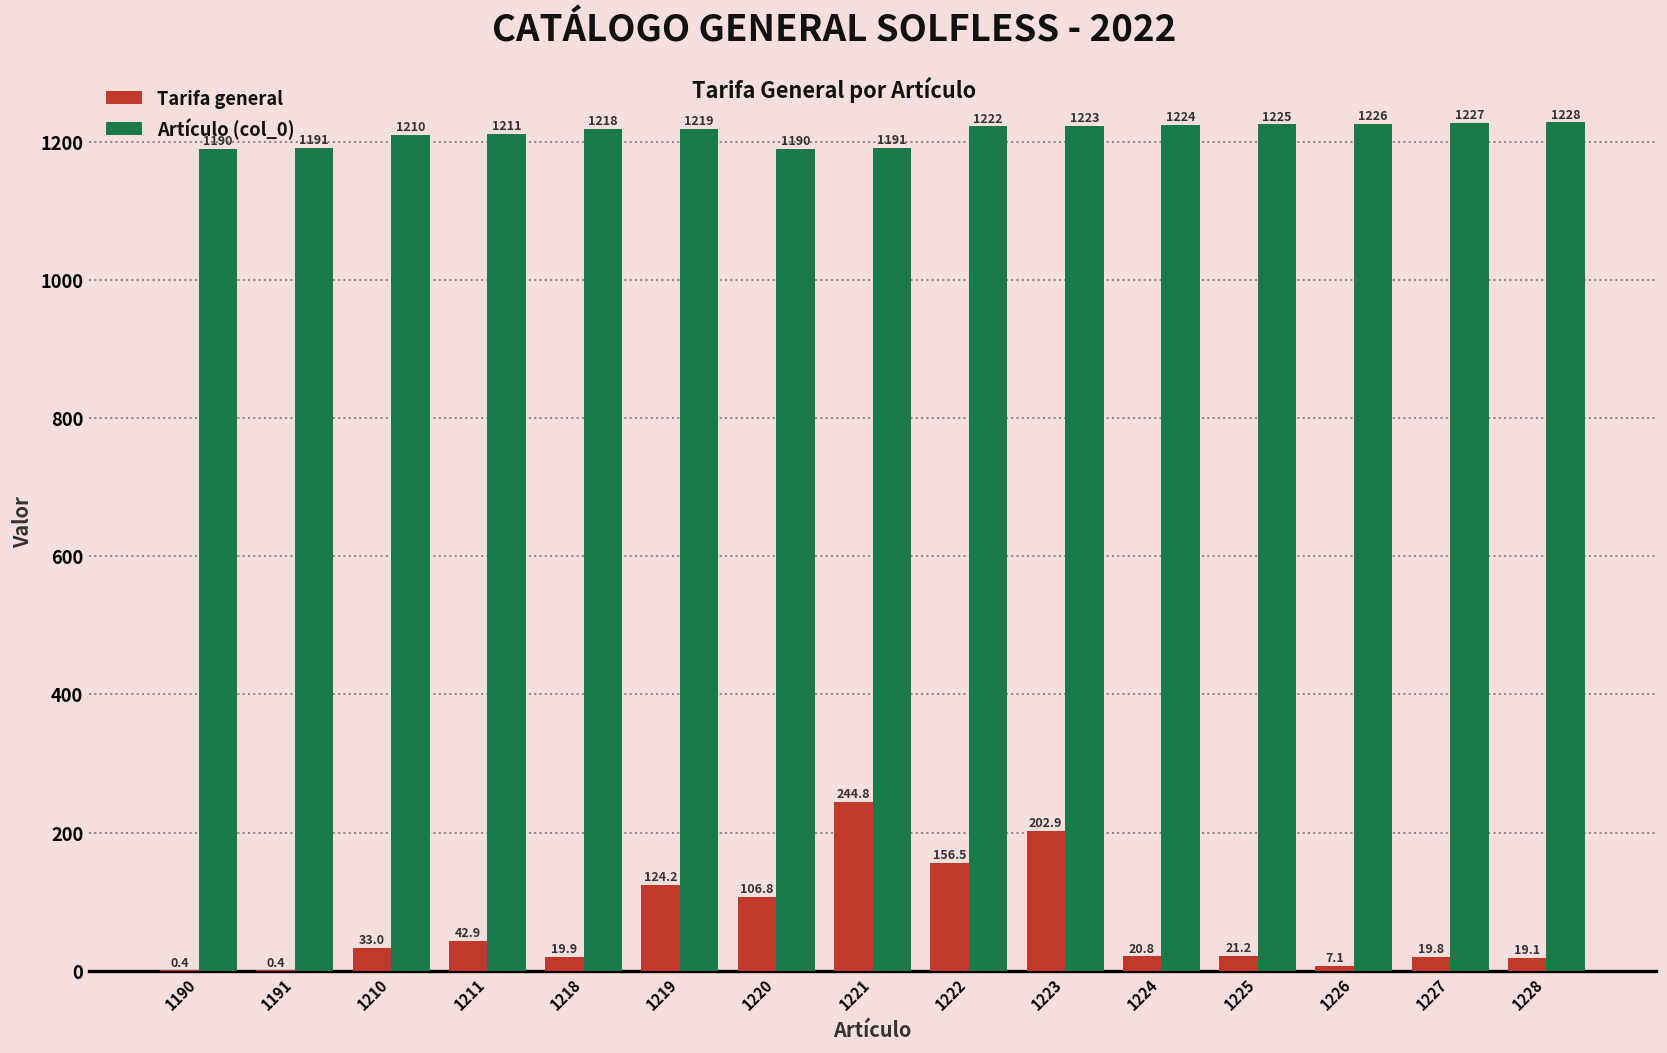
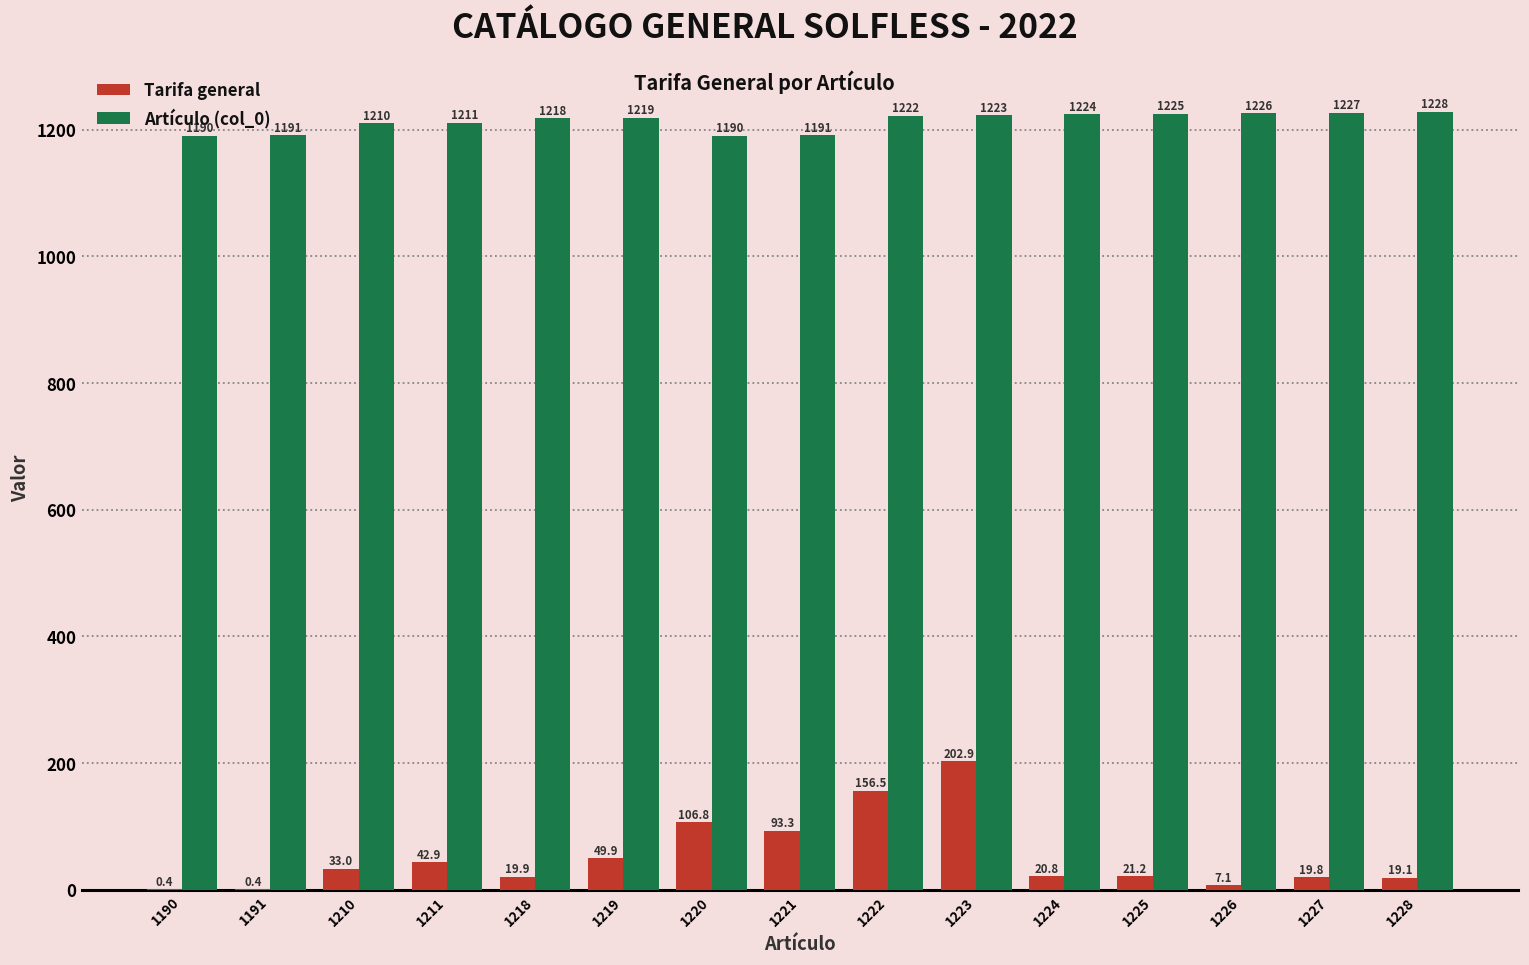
  {
    "Tarifa general": {
      "1190": 0.4,
      "1191": 0.4,
      "1210": 33.0,
      "1211": 42.9,
      "1218": 19.9,
-     "1219": 124.2,
+     "1219": 49.9,
      "1220": 106.8,
-     "1221": 244.8,
+     "1221": 93.3,
      "1222": 156.5,
      "1223": 202.9,
      "1224": 20.8,
      "1225": 21.2,
      "1226": 7.1,
      "1227": 19.8,
      "1228": 19.1
    },
    "Artículo (col_0)": {
      "1190": 1190,
      "1191": 1191,
      "1210": 1210,
      "1211": 1211,
      "1218": 1218,
      "1219": 1219,
      "1220": 1190,
      "1221": 1191,
      "1222": 1222,
      "1223": 1223,
      "1224": 1224,
      "1225": 1225,
      "1226": 1226,
      "1227": 1227,
      "1228": 1228
    }
  }
